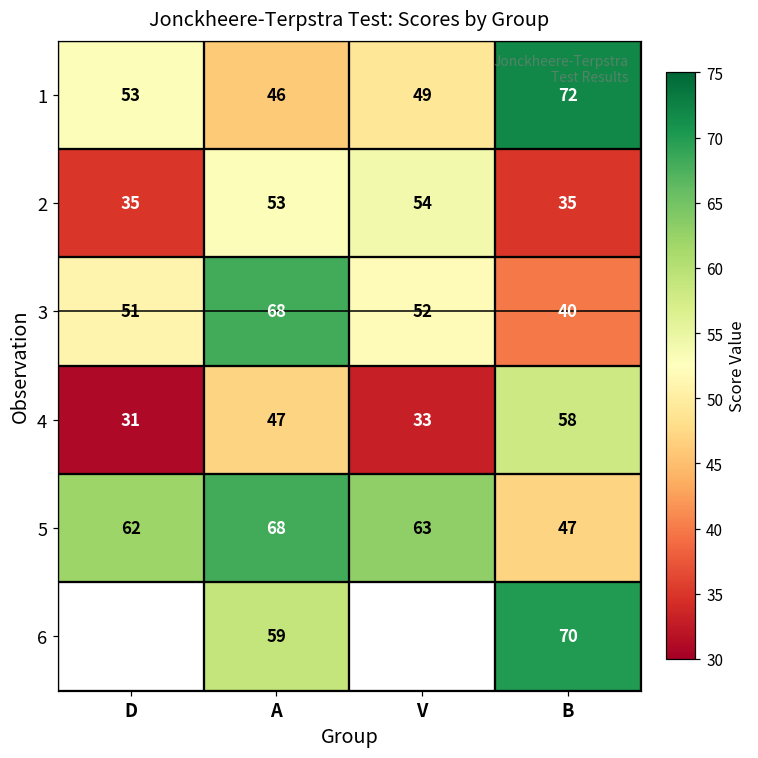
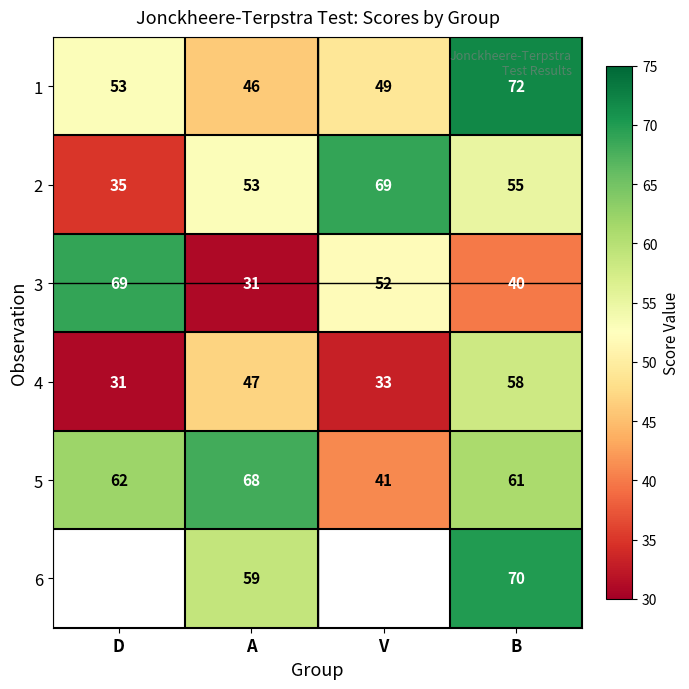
  {
    "1": {
      "D": 53,
      "A": 46,
      "V": 49
    },
    "2": {
      "D": 35,
      "A": 53,
-     "V": 54,
-     "B": 35
+     "V": 69,
+     "B": 55
    },
    "3": {
-     "D": 51,
-     "A": 68,
+     "D": 69,
+     "A": 31,
      "V": 52,
      "B": 40
    },
    "4": {
      "D": 31,
      "A": 47,
      "V": 33,
      "B": 58
    },
    "5": {
      "D": 62,
      "A": 68,
-     "V": 63,
-     "B": 47
+     "V": 41,
+     "B": 61
    },
    "6": {
      "A": 59,
      "B": 70
    }
  }
